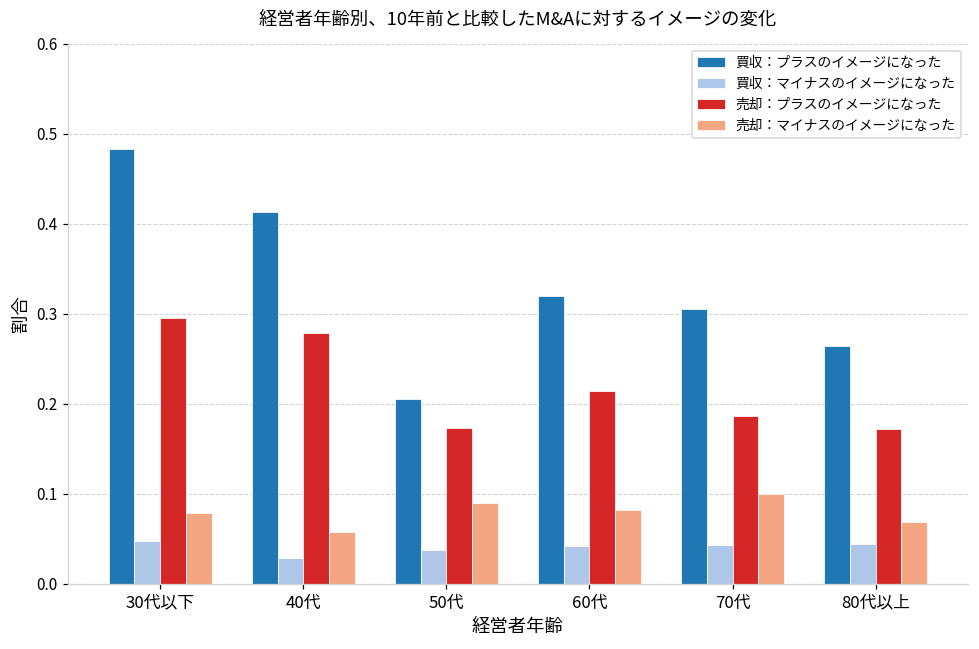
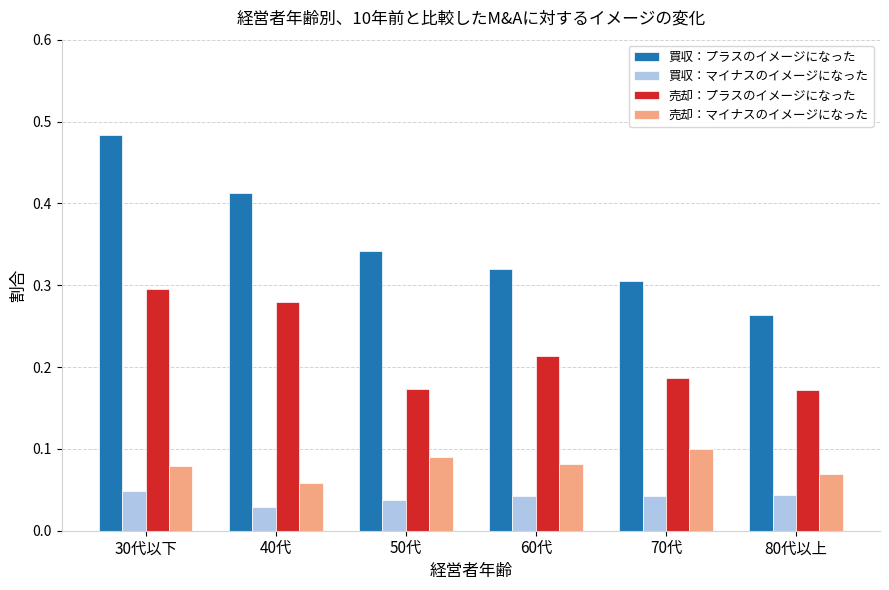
  {
    "買収：プラスのイメージになった": {
      "30代以下": 0.48,
      "40代": 0.41,
-     "50代": 0.21,
+     "50代": 0.34,
      "60代": 0.32,
      "70代": 0.31,
      "80代以上": 0.26
    },
    "買収：マイナスのイメージになった": {
      "30代以下": 0.05,
      "40代": 0.03,
      "50代": 0.04,
      "60代": 0.04,
      "70代": 0.04,
      "80代以上": 0.04
    },
    "売却：プラスのイメージになった": {
      "30代以下": 0.30,
      "40代": 0.28,
      "50代": 0.17,
      "60代": 0.21,
      "70代": 0.19,
      "80代以上": 0.17
    },
    "売却：マイナスのイメージになった": {
      "30代以下": 0.08,
      "40代": 0.06,
      "50代": 0.09,
      "60代": 0.08,
      "70代": 0.10,
      "80代以上": 0.07
    }
  }
